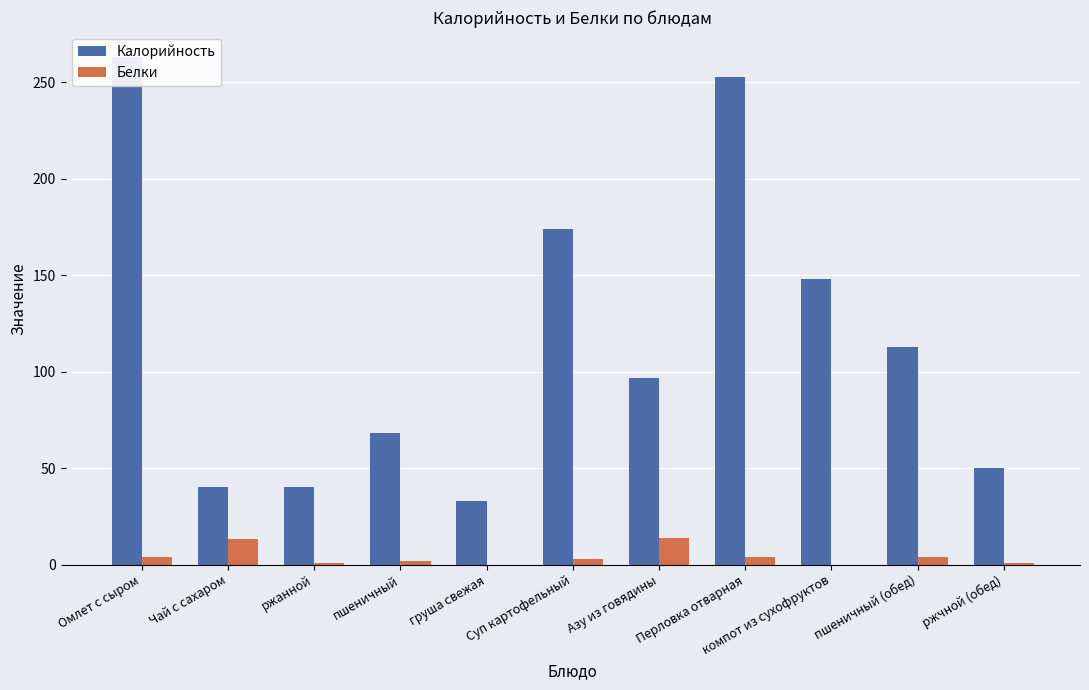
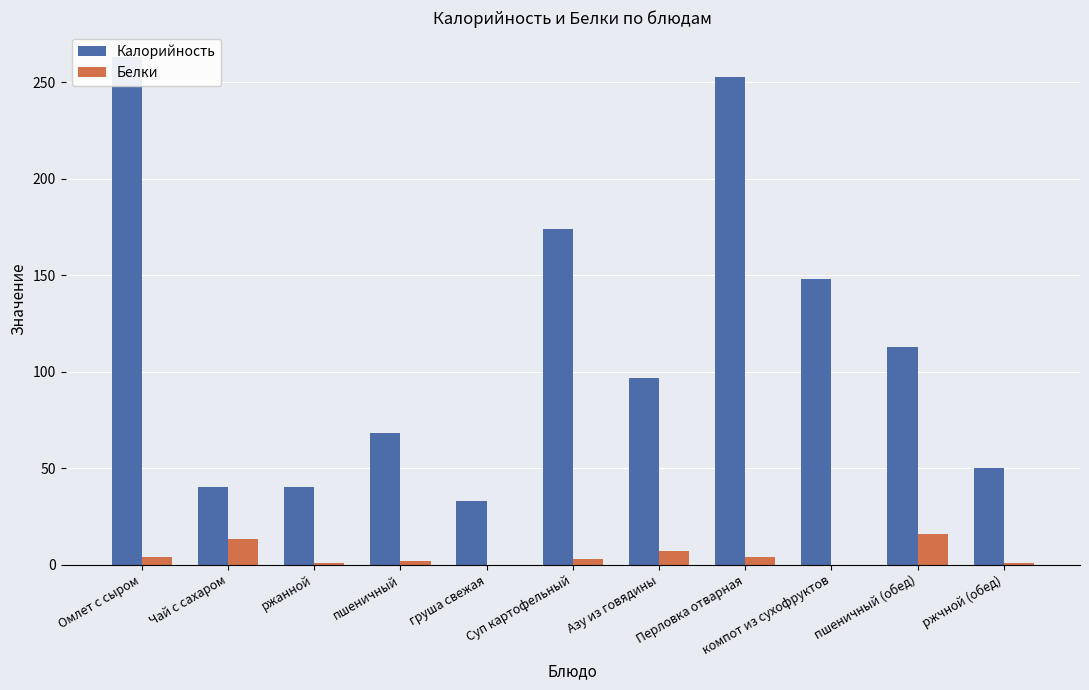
  {
    "Калорийность": {
      "Чай с сахаром": 40,
      "ржанной": 40,
      "пшеничный": 68,
      "груша свежая": 33,
      "Суп картофельный": 174,
      "Азу из говядины": 97,
      "Перловка отварная": 253,
      "компот из сухофруктов": 148,
      "пшеничный (обед)": 113,
      "ржчной (обед)": 50
    },
    "Белки": {
      "Омлет с сыром": 4,
      "Чай с сахаром": 14,
      "пшеничный": 2,
      "груша свежая": 0,
      "Суп картофельный": 3,
-     "Азу из говядины": 14,
+     "Азу из говядины": 7,
      "Перловка отварная": 4,
      "компот из сухофруктов": 0,
-     "пшеничный (обед)": 4
+     "пшеничный (обед)": 16
    }
  }
